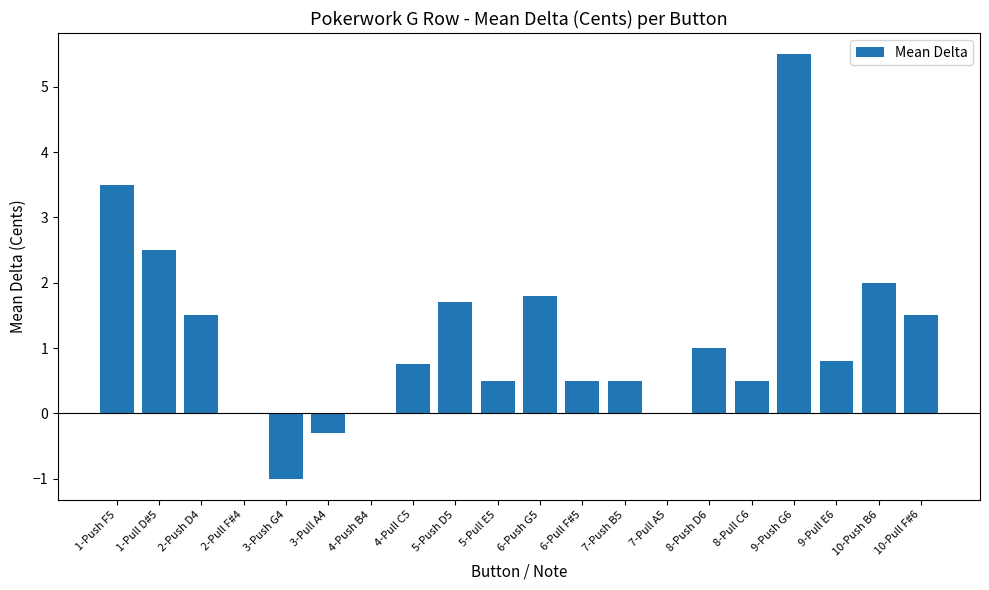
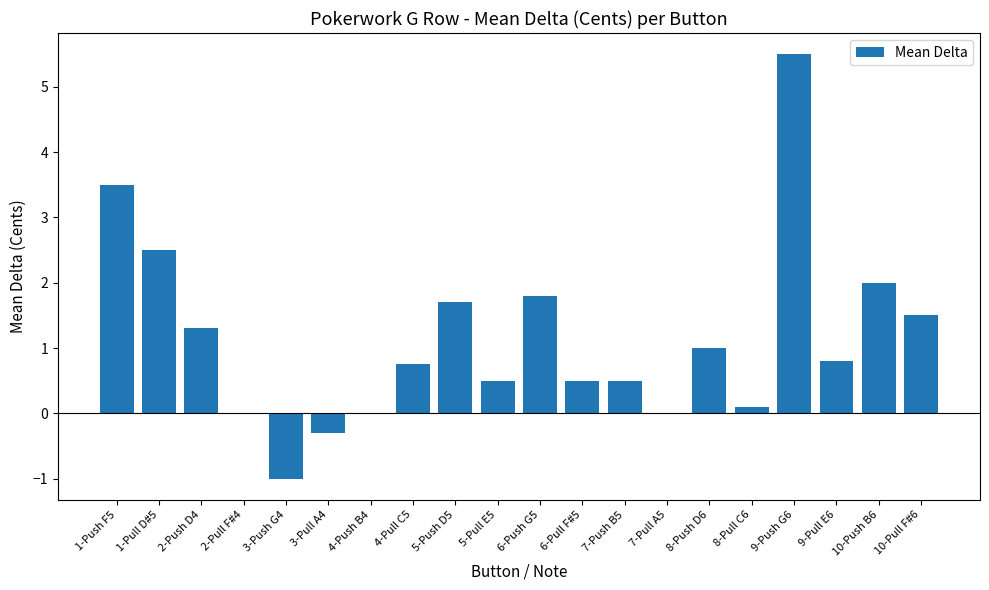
  {
    "1-Push F5": 3.5,
    "1-Pull D#5": 2.5,
-   "2-Push D4": 1.5,
+   "2-Push D4": 1.3,
    "2-Pull F#4": 0.0,
    "3-Push G4": -1.0,
    "3-Pull A4": -0.3,
    "4-Push B4": 0.0,
    "4-Pull C5": 0.8,
    "5-Push D5": 1.7,
    "5-Pull E5": 0.5,
    "6-Push G5": 1.8,
    "6-Pull F#5": 0.5,
    "7-Push B5": 0.5,
    "7-Pull A5": 0.0,
    "8-Push D6": 1.0,
-   "8-Pull C6": 0.5,
+   "8-Pull C6": 0.1,
    "9-Push G6": 5.5,
    "9-Pull E6": 0.8,
    "10-Push B6": 2.0,
    "10-Pull F#6": 1.5
  }
